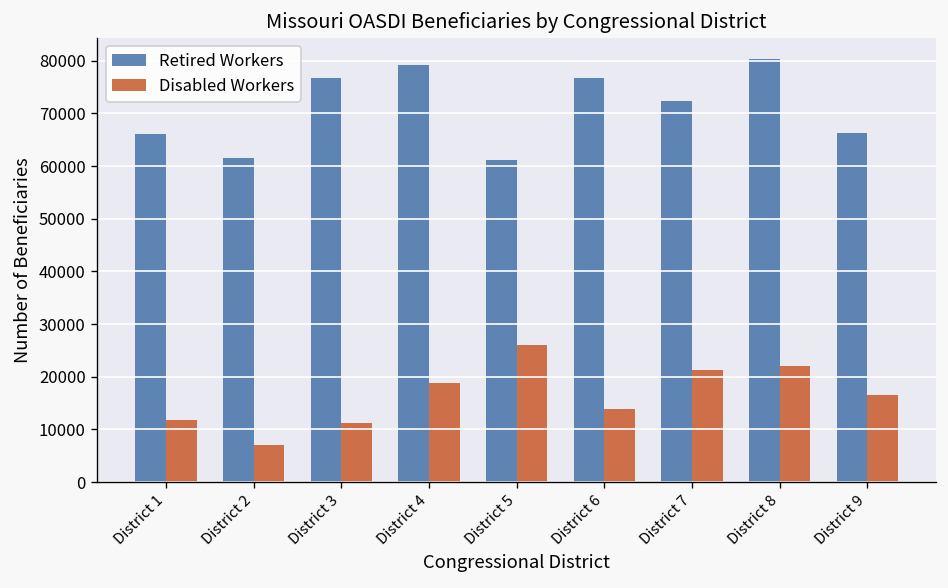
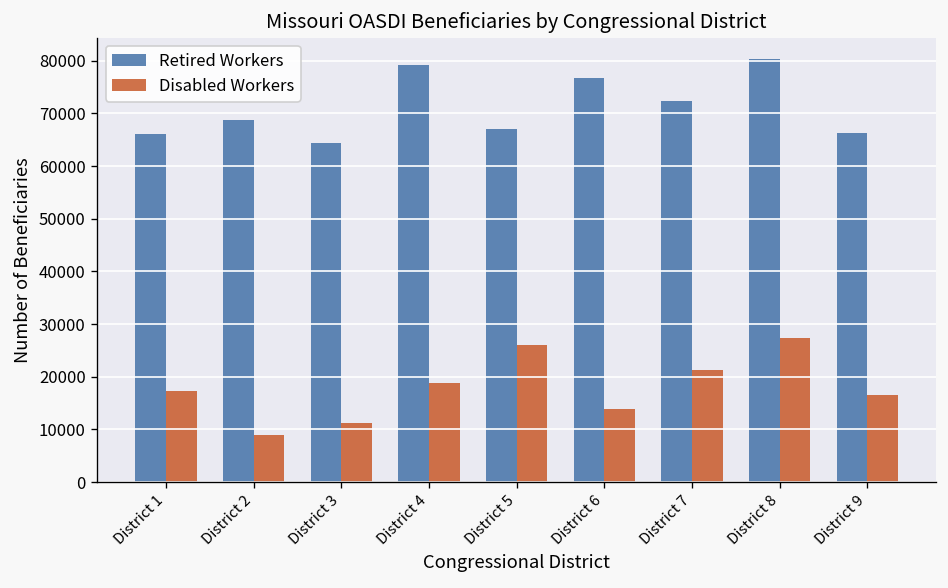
  {
    "Retired Workers": {
      "District 1": 66000,
-     "District 2": 61000,
-     "District 3": 77000,
+     "District 2": 69000,
+     "District 3": 64000,
      "District 4": 79000,
-     "District 5": 61000,
+     "District 5": 67000,
      "District 6": 77000,
      "District 7": 72000,
      "District 8": 80000,
      "District 9": 66000
    },
    "Disabled Workers": {
-     "District 1": 12000,
-     "District 2": 7000,
+     "District 1": 17000,
+     "District 2": 9000,
      "District 3": 11000,
      "District 4": 19000,
      "District 5": 26000,
      "District 6": 14000,
      "District 7": 21000,
-     "District 8": 22000,
+     "District 8": 27000,
      "District 9": 17000
    }
  }
